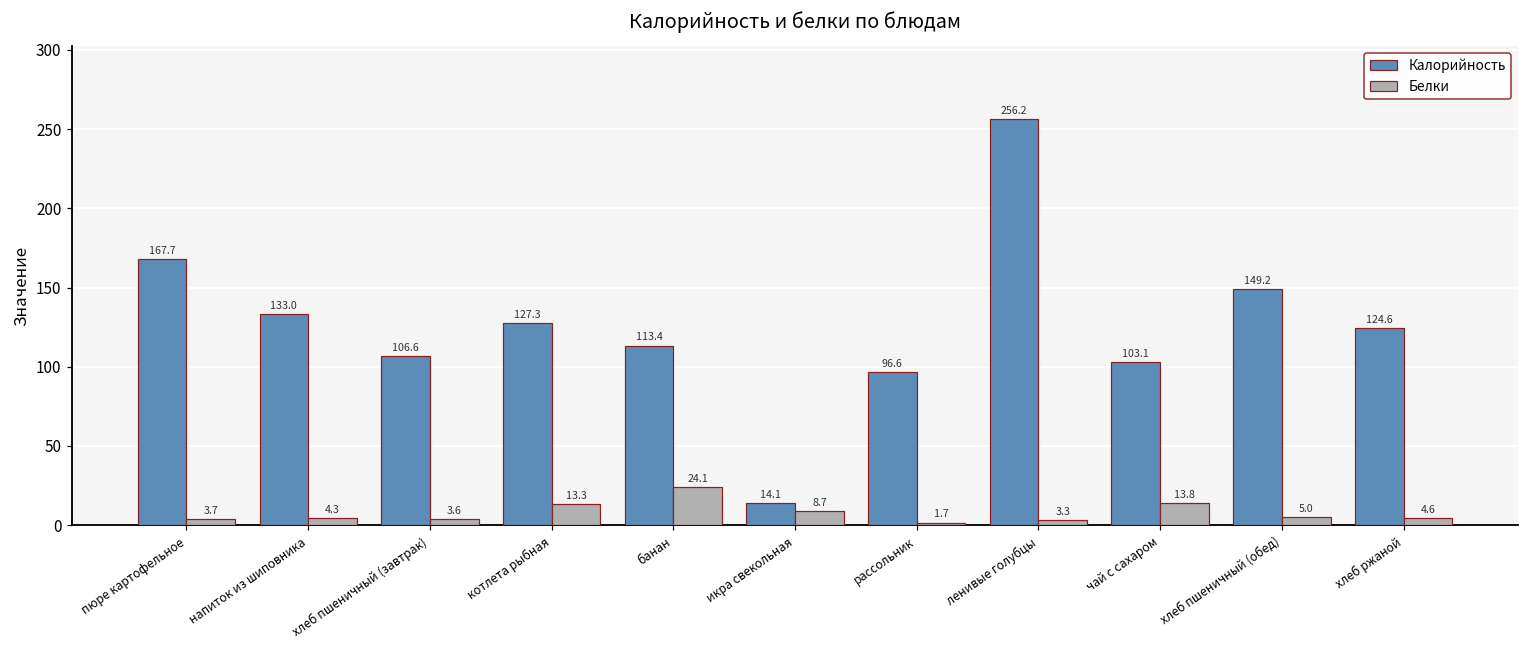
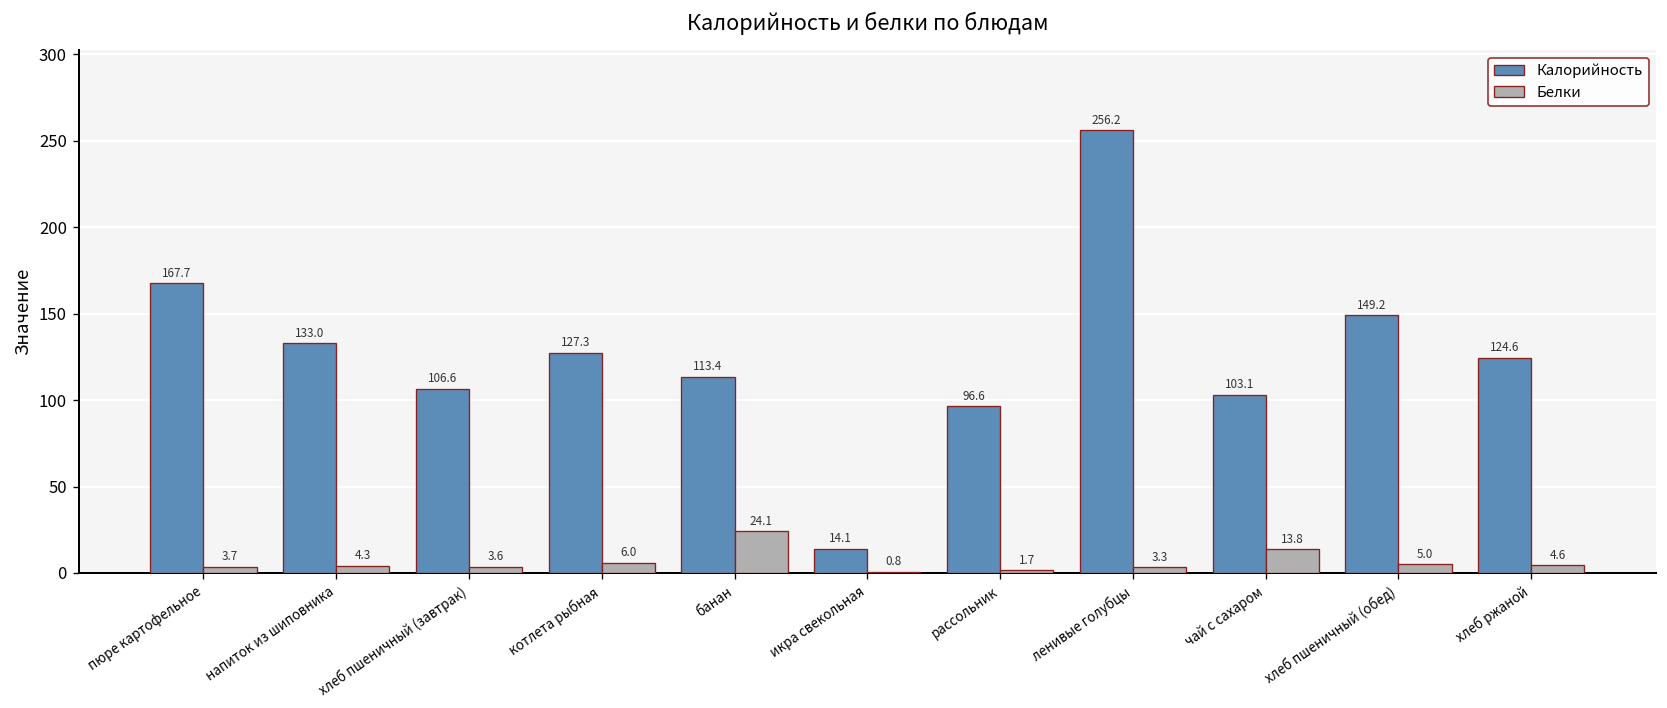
  {
    "Калорийность": {
      "пюре картофельное": 167.7,
      "напиток из шиповника": 133.0,
      "хлеб пшеничный (завтрак)": 106.6,
      "котлета рыбная": 127.3,
      "банан": 113.4,
      "икра свекольная": 14.1,
      "рассольник": 96.6,
      "ленивые голубцы": 256.2,
      "чай с сахаром": 103.1,
      "хлеб пшеничный (обед)": 149.2,
      "хлеб ржаной": 124.6
    },
    "Белки": {
      "пюре картофельное": 3.7,
      "напиток из шиповника": 4.3,
      "хлеб пшеничный (завтрак)": 3.6,
-     "котлета рыбная": 13.3,
+     "котлета рыбная": 6.0,
      "банан": 24.1,
-     "икра свекольная": 8.7,
+     "икра свекольная": 0.8,
      "рассольник": 1.7,
      "ленивые голубцы": 3.3,
      "чай с сахаром": 13.8,
      "хлеб пшеничный (обед)": 5.0,
      "хлеб ржаной": 4.6
    }
  }
